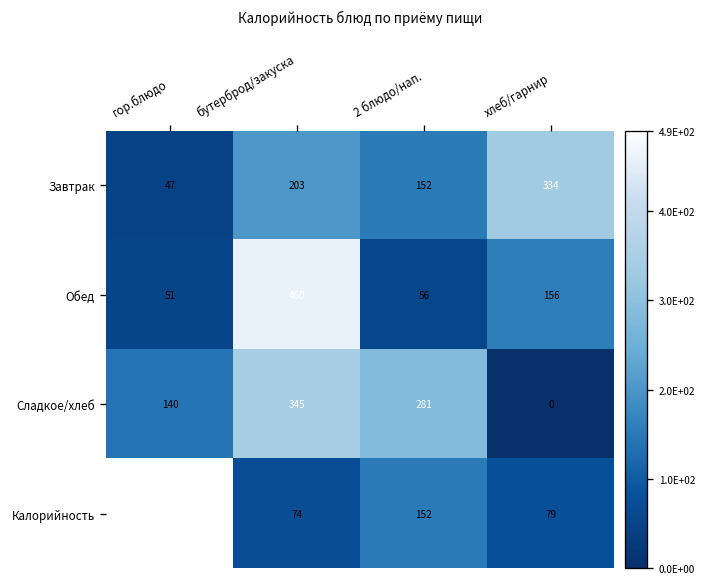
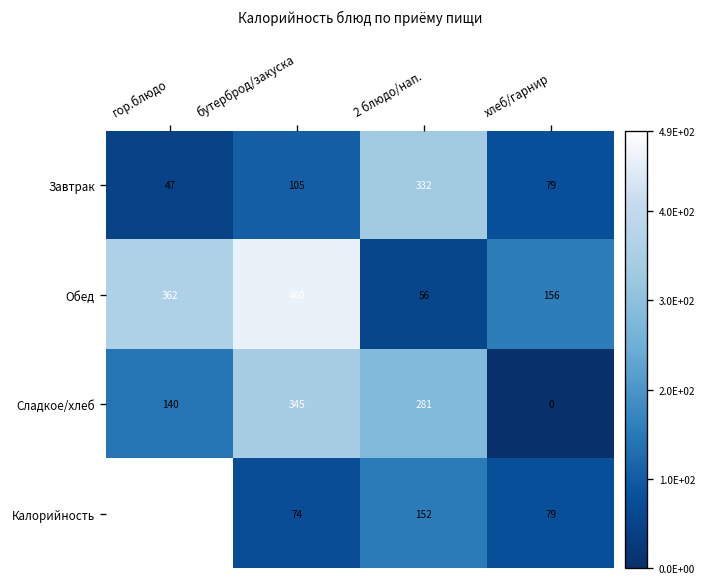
  {
    "Завтрак": {
      "гор.блюдо": 47,
-     "бутерброд/закуска": 203,
-     "2 блюдо/нап.": 152,
-     "хлеб/гарнир": 334
+     "бутерброд/закуска": 105,
+     "2 блюдо/нап.": 332,
+     "хлеб/гарнир": 79
    },
    "Обед": {
-     "гор.блюдо": 51,
+     "гор.блюдо": 362,
      "2 блюдо/нап.": 56,
      "хлеб/гарнир": 156
    },
    "Сладкое/хлеб": {
      "гор.блюдо": 140,
      "бутерброд/закуска": 345,
      "2 блюдо/нап.": 281,
      "хлеб/гарнир": 0
    },
    "Калорийность": {
      "бутерброд/закуска": 74,
      "2 блюдо/нап.": 152,
      "хлеб/гарнир": 79
    }
  }
